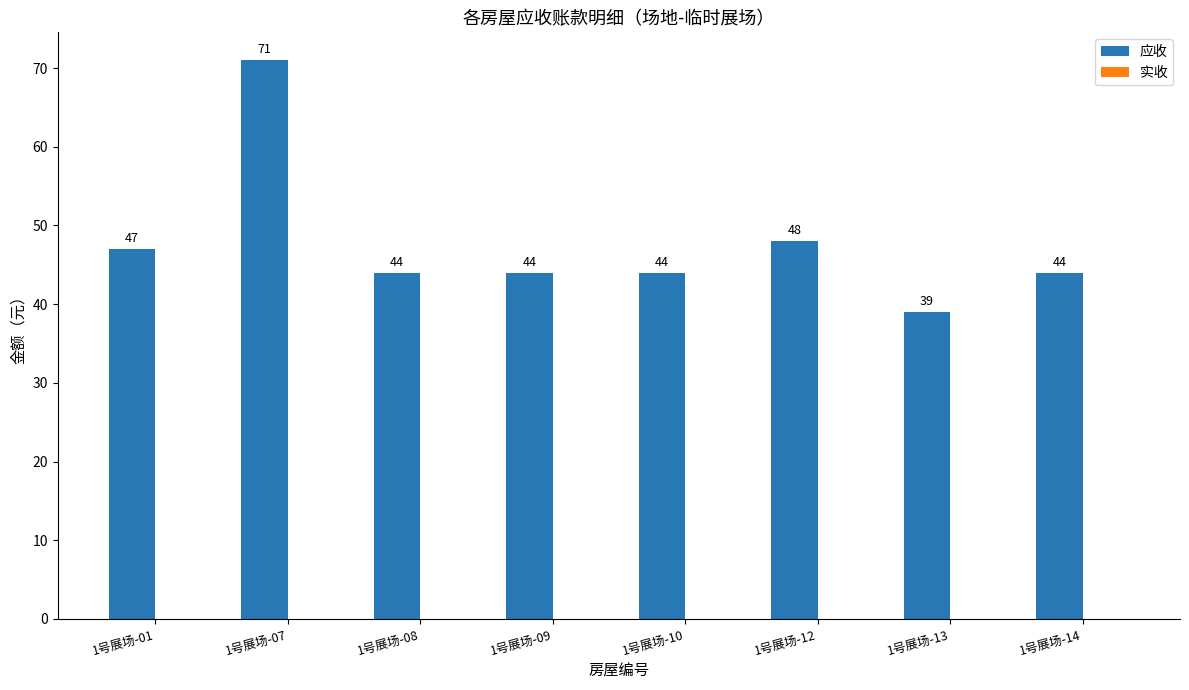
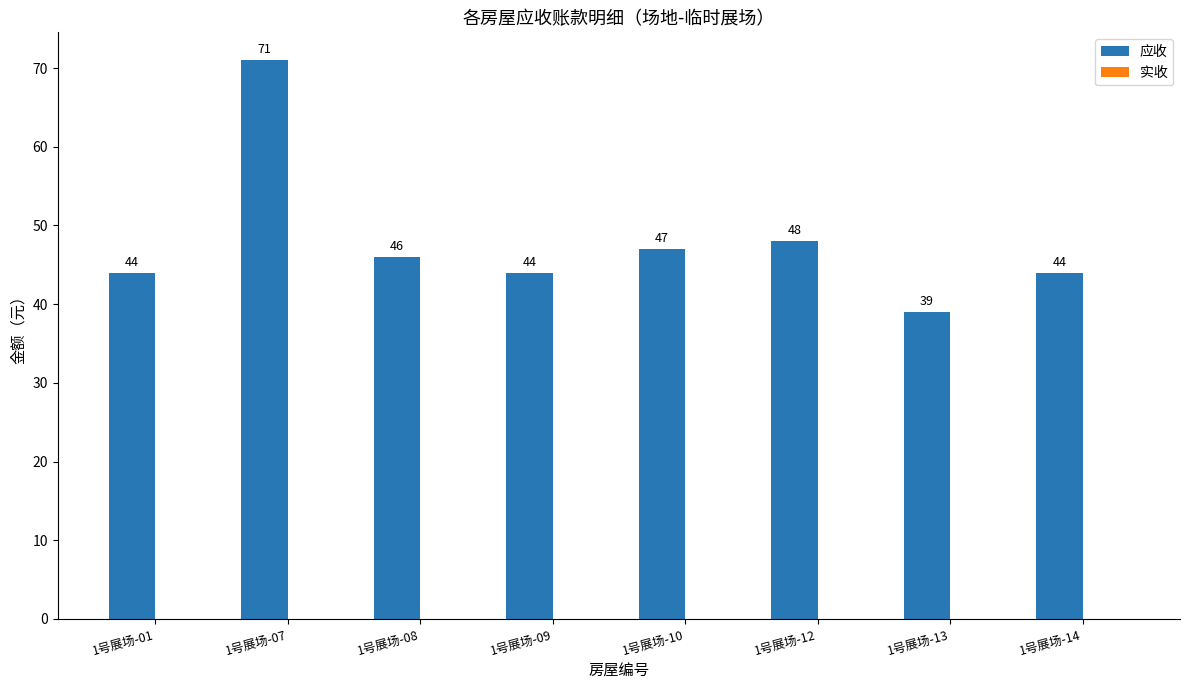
  {
    "应收": {
-     "1号展场-01": 47,
+     "1号展场-01": 44,
      "1号展场-07": 71,
-     "1号展场-08": 44,
+     "1号展场-08": 46,
      "1号展场-09": 44,
-     "1号展场-10": 44,
+     "1号展场-10": 47,
      "1号展场-12": 48,
      "1号展场-13": 39,
      "1号展场-14": 44
    },
    "实收": {
      "1号展场-01": 0,
      "1号展场-07": 0,
      "1号展场-08": 0,
      "1号展场-09": 0,
      "1号展场-10": 0,
      "1号展场-12": 0,
      "1号展场-13": 0,
      "1号展场-14": 0
    }
  }
